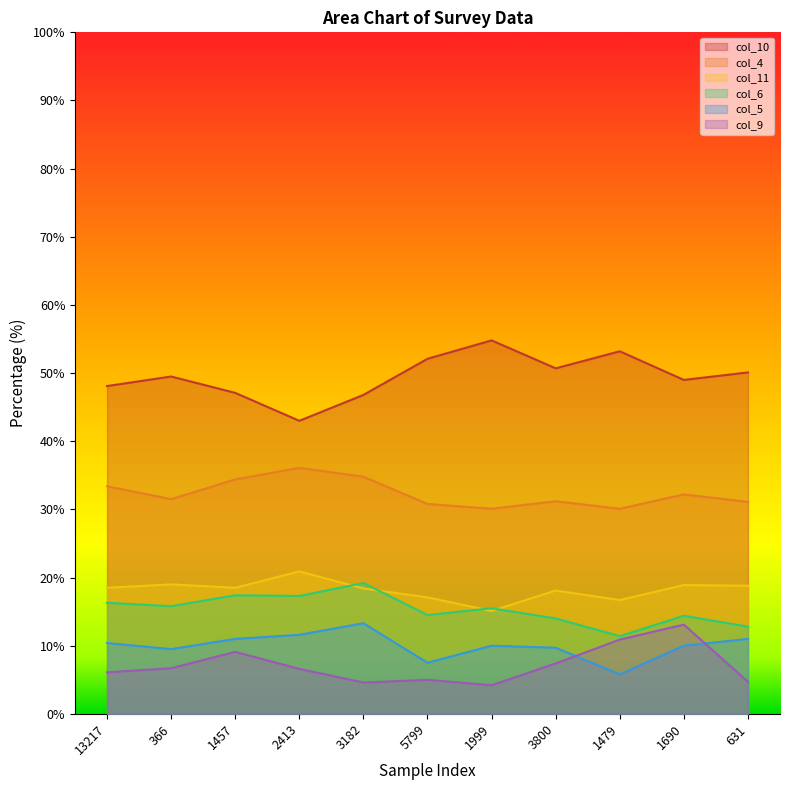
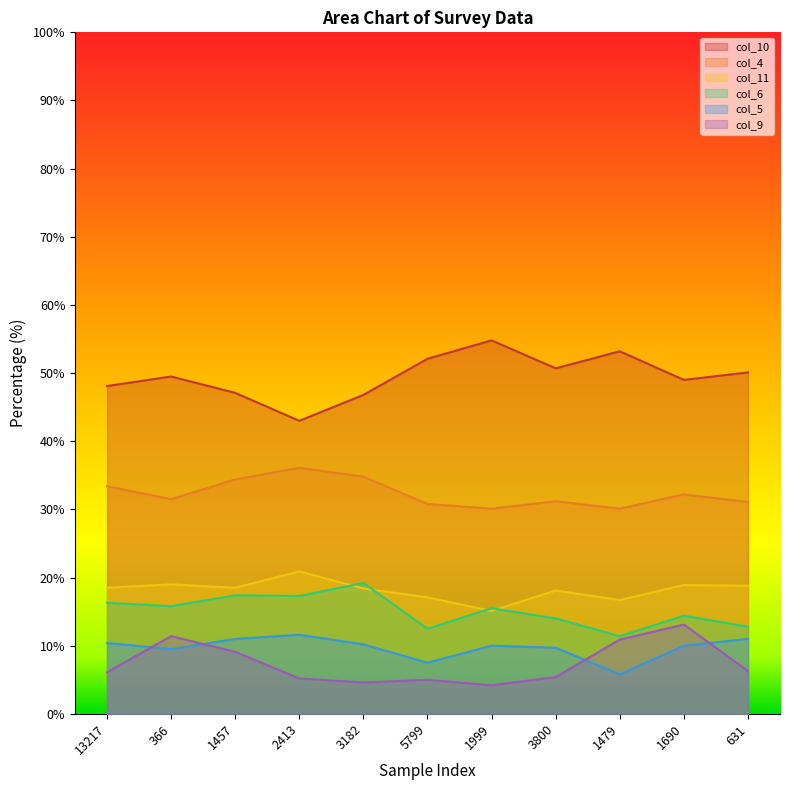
  {
    "col_6": {
      "13217": "16%",
      "366": "16%",
      "1457": "17%",
      "2413": "17%",
      "3182": "19%",
-     "5799": "15%",
+     "5799": "13%",
      "1999": "16%",
      "3800": "14%",
      "1479": "11%",
      "1690": "14%",
      "631": "13%"
    },
    "col_5": {
      "13217": "10%",
      "366": "10%",
      "1457": "11%",
      "2413": "12%",
-     "3182": "13%",
+     "3182": "10%",
      "5799": "8%",
      "1999": "10%",
      "3800": "10%",
      "1479": "6%",
      "1690": "10%",
      "631": "11%"
    },
    "col_9": {
      "13217": "6%",
-     "366": "7%",
+     "366": "11%",
      "1457": "9%",
-     "2413": "7%",
+     "2413": "5%",
      "3182": "5%",
      "5799": "5%",
      "1999": "4%",
-     "3800": "7%",
+     "3800": "5%",
      "1479": "11%",
      "1690": "13%",
-     "631": "5%"
+     "631": "6%"
    }
  }
